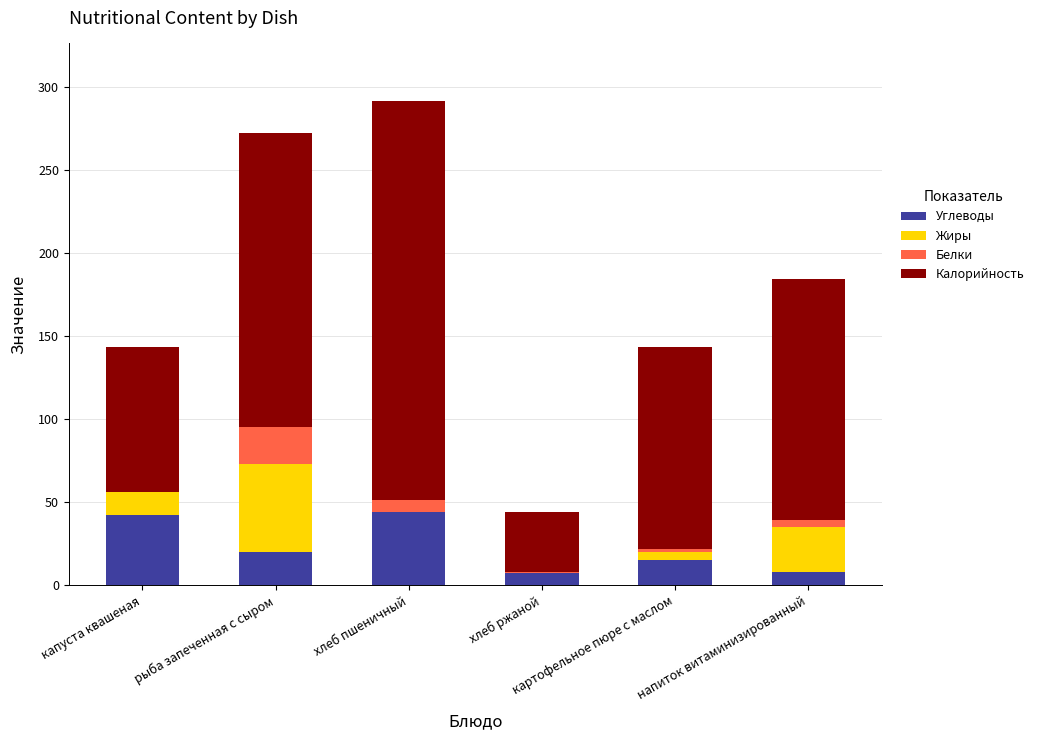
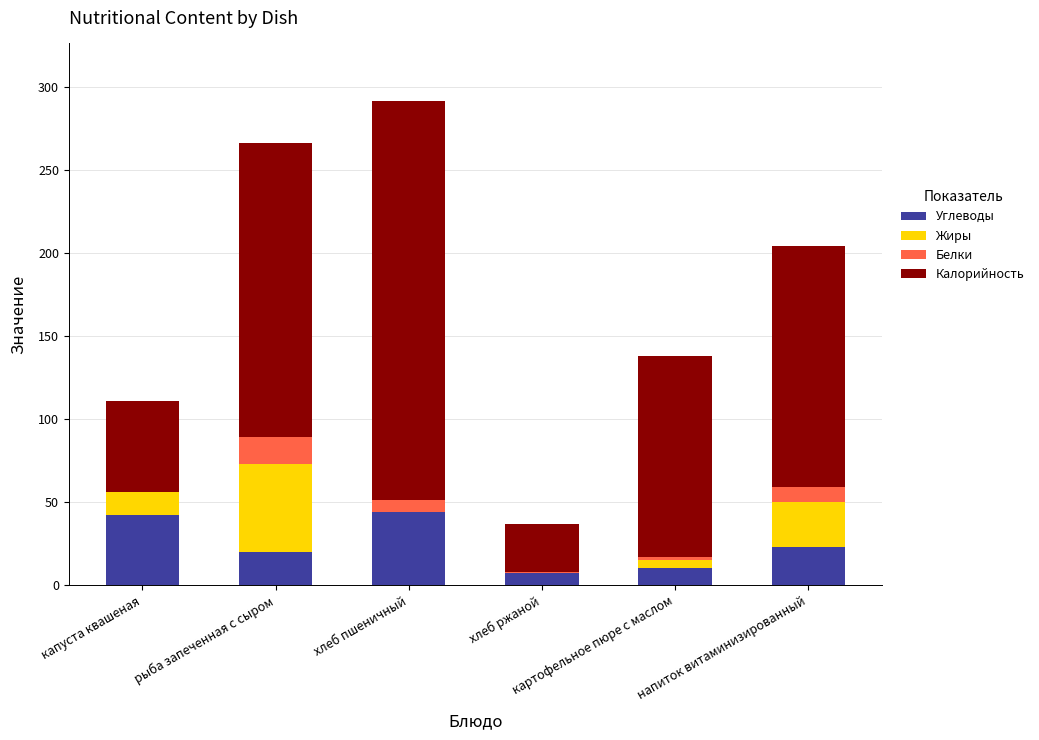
  {
    "Углеводы": {
      "капуста квашеная": 42,
      "рыба запеченная с сыром": 20,
      "хлеб пшеничный": 44,
      "хлеб ржаной": 7,
-     "картофельное пюре с маслом": 15,
-     "напиток витаминизированный": 8
+     "картофельное пюре с маслом": 10,
+     "напиток витаминизированный": 23
    },
    "Жиры": {
      "капуста квашеная": 14,
      "рыба запеченная с сыром": 53,
      "хлеб пшеничный": 0,
      "хлеб ржаной": 0,
      "картофельное пюре с маслом": 5,
      "напиток витаминизированный": 27
    },
    "Белки": {
      "капуста квашеная": 0,
-     "рыба запеченная с сыром": 22,
+     "рыба запеченная с сыром": 16,
      "хлеб пшеничный": 7,
      "картофельное пюре с маслом": 2,
-     "напиток витаминизированный": 4
+     "напиток витаминизированный": 9
    },
    "Калорийность": {
-     "капуста квашеная": 87,
+     "капуста квашеная": 55,
      "рыба запеченная с сыром": 177,
      "хлеб пшеничный": 240,
-     "хлеб ржаной": 36,
+     "хлеб ржаной": 29,
      "картофельное пюре с маслом": 121,
      "напиток витаминизированный": 145
    }
  }
